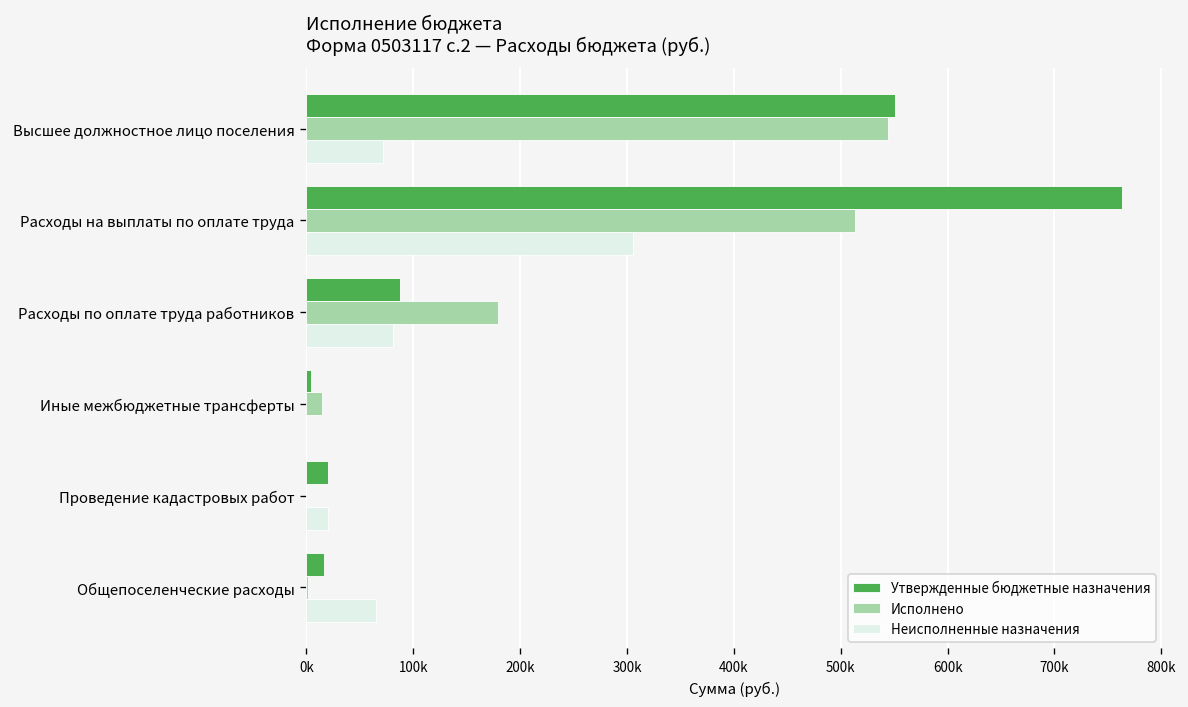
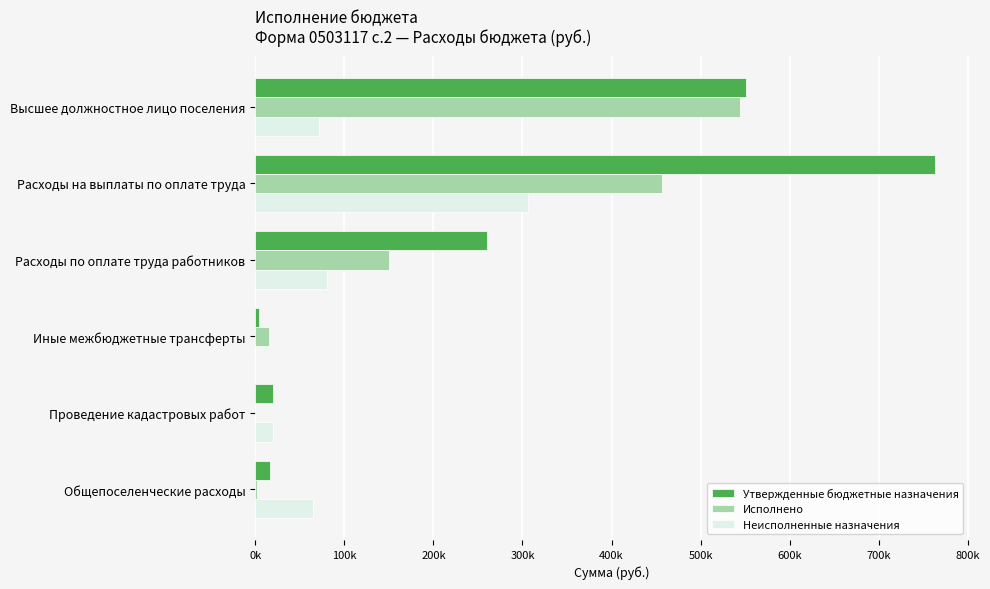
  {
    "Утвержденные бюджетные назначения": {
      "Высшее должностное лицо поселения": 550000,
      "Расходы на выплаты по оплате труда": 760000,
-     "Расходы по оплате труда работников": 90000,
+     "Расходы по оплате труда работников": 260000,
      "Иные межбюджетные трансферты": 0,
      "Проведение кадастровых работ": 20000,
      "Общепоселенческие расходы": 20000
    },
    "Исполнено": {
      "Высшее должностное лицо поселения": 540000,
-     "Расходы на выплаты по оплате труда": 510000,
-     "Расходы по оплате труда работников": 180000,
+     "Расходы на выплаты по оплате труда": 460000,
+     "Расходы по оплате труда работников": 150000,
      "Иные межбюджетные трансферты": 20000,
      "Проведение кадастровых работ": 0
    },
    "Неисполненные назначения": {
      "Высшее должностное лицо поселения": 70000,
      "Расходы на выплаты по оплате труда": 310000,
      "Расходы по оплате труда работников": 80000,
      "Иные межбюджетные трансферты": 0,
      "Проведение кадастровых работ": 20000,
      "Общепоселенческие расходы": 60000
    }
  }
